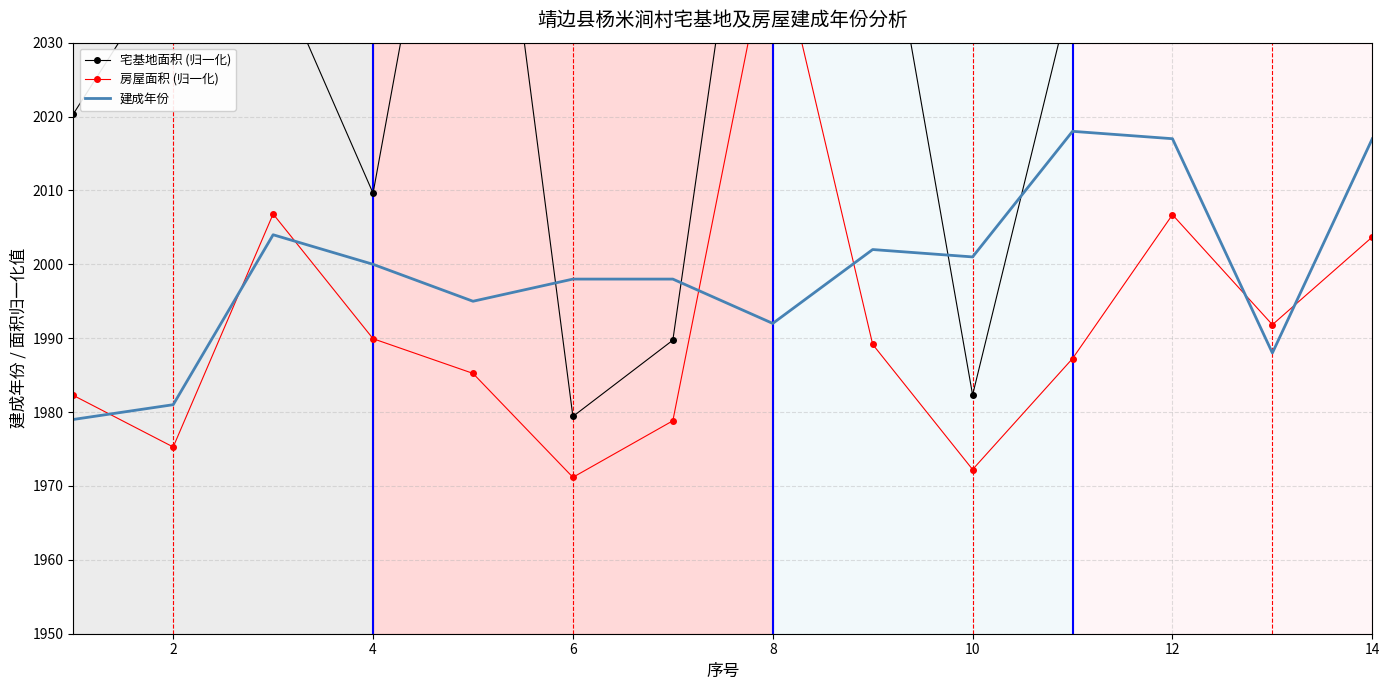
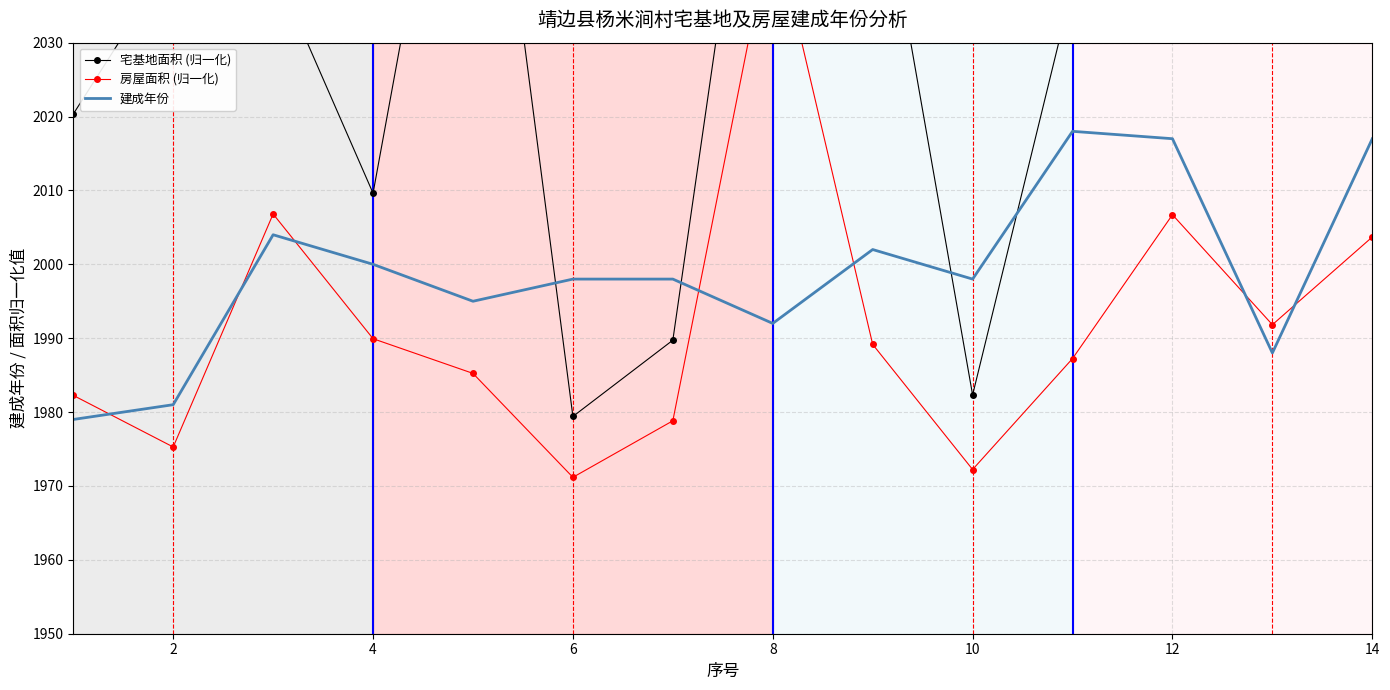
  {
    "宅基地面积 (归一化)": {
      "4": 2010,
      "6": 1979,
      "10": 1982
    },
    "房屋面积 (归一化)": {
      "2": 1975,
      "4": 1990,
      "6": 1971,
      "10": 1972,
      "12": 2007,
      "14": 2004
    },
    "建成年份": {
      "2": 1981,
      "4": 2000,
      "6": 1998,
      "8": 1992,
-     "10": 2001,
+     "10": 1998,
      "12": 2017,
      "14": 2017
    }
  }
